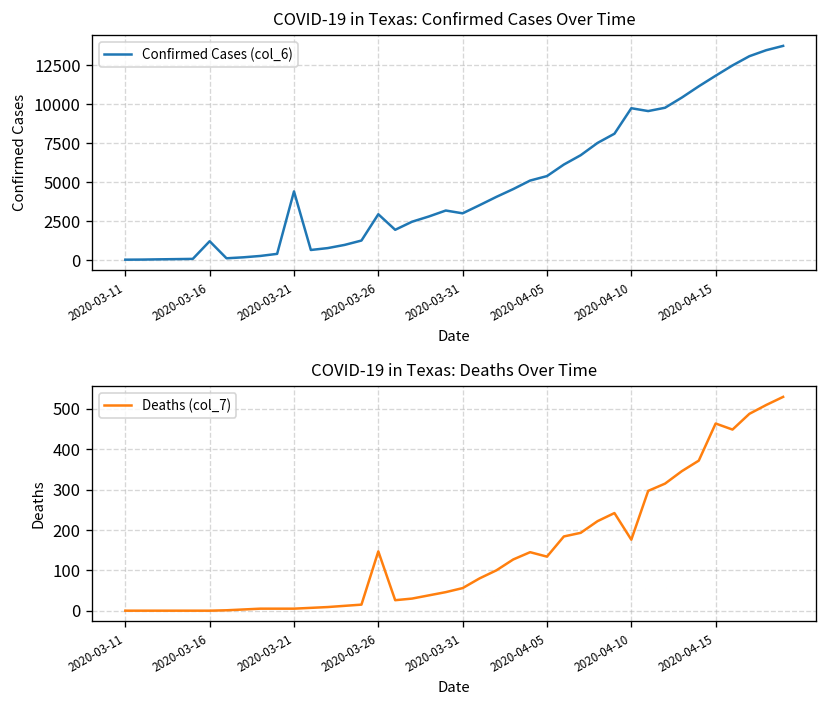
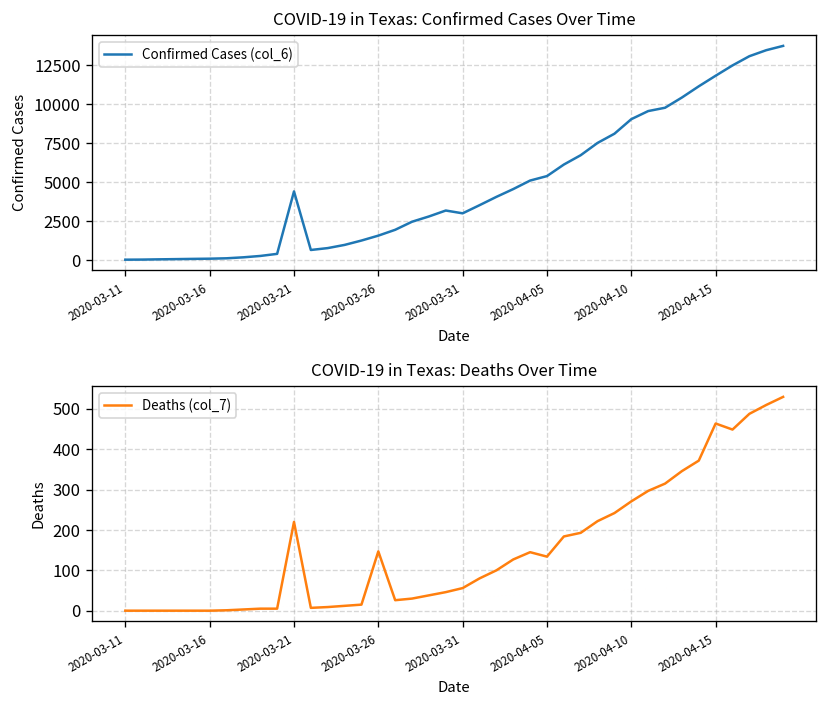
  {
    "COVID-19 in Texas: Confirmed Cases Over Time": {
      "2020-03-11": 0,
-     "2020-03-16": 1200,
+     "2020-03-16": 100,
      "2020-03-21": 4400,
-     "2020-03-26": 2900,
+     "2020-03-26": 1600,
      "2020-03-31": 3000,
      "2020-04-05": 5400,
-     "2020-04-10": 9700,
+     "2020-04-10": 9000,
      "2020-04-15": 11800
    },
    "COVID-19 in Texas: Deaths Over Time": {
      "2020-03-11": 0,
      "2020-03-16": 0,
-     "2020-03-21": 10,
+     "2020-03-21": 220,
      "2020-03-26": 150,
      "2020-03-31": 60,
      "2020-04-05": 130,
-     "2020-04-10": 180,
+     "2020-04-10": 270,
      "2020-04-15": 460
    }
  }
